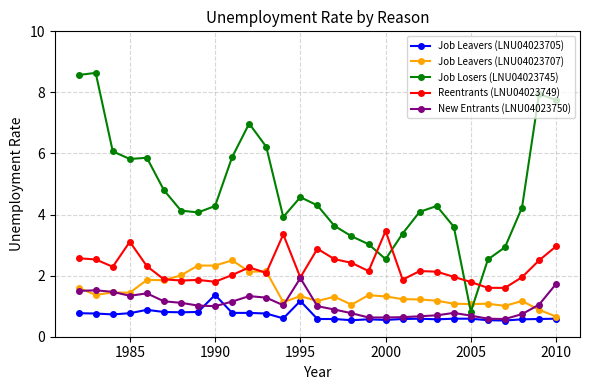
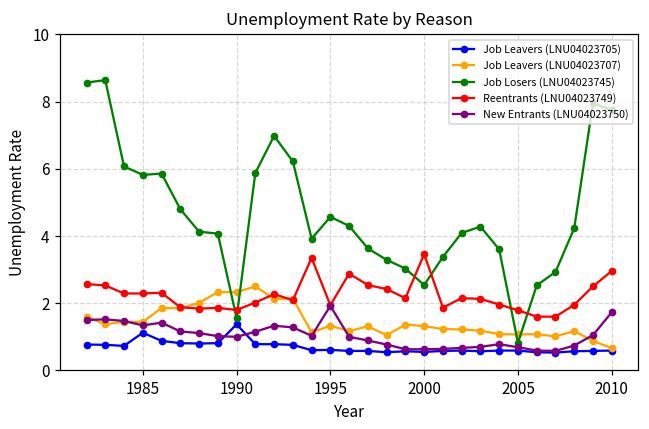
  {
    "Job Leavers (LNU04023705)": {
-     "1985": 0.8,
+     "1985": 1.1,
      "1990": 1.4,
-     "1995": 1.2,
+     "1995": 0.6,
      "2005": 0.6
    },
    "Job Leavers (LNU04023707)": {
      "1985": 1.4,
      "1990": 2.3,
      "1995": 1.3,
      "2000": 1.3,
      "2005": 1.1
    },
    "Job Losers (LNU04023745)": {
      "1985": 5.8,
-     "1990": 4.3,
+     "1990": 1.6,
      "1995": 4.6,
      "2000": 2.5,
      "2005": 0.8
    },
    "Reentrants (LNU04023749)": {
-     "1985": 3.1,
+     "1985": 2.3,
      "1990": 1.8,
      "2000": 3.5,
      "2005": 1.8,
      "2010": 3.0
    },
    "New Entrants (LNU04023750)": {
      "1985": 1.3,
      "1990": 1.0,
      "2005": 0.7,
      "2010": 1.7
    }
  }
